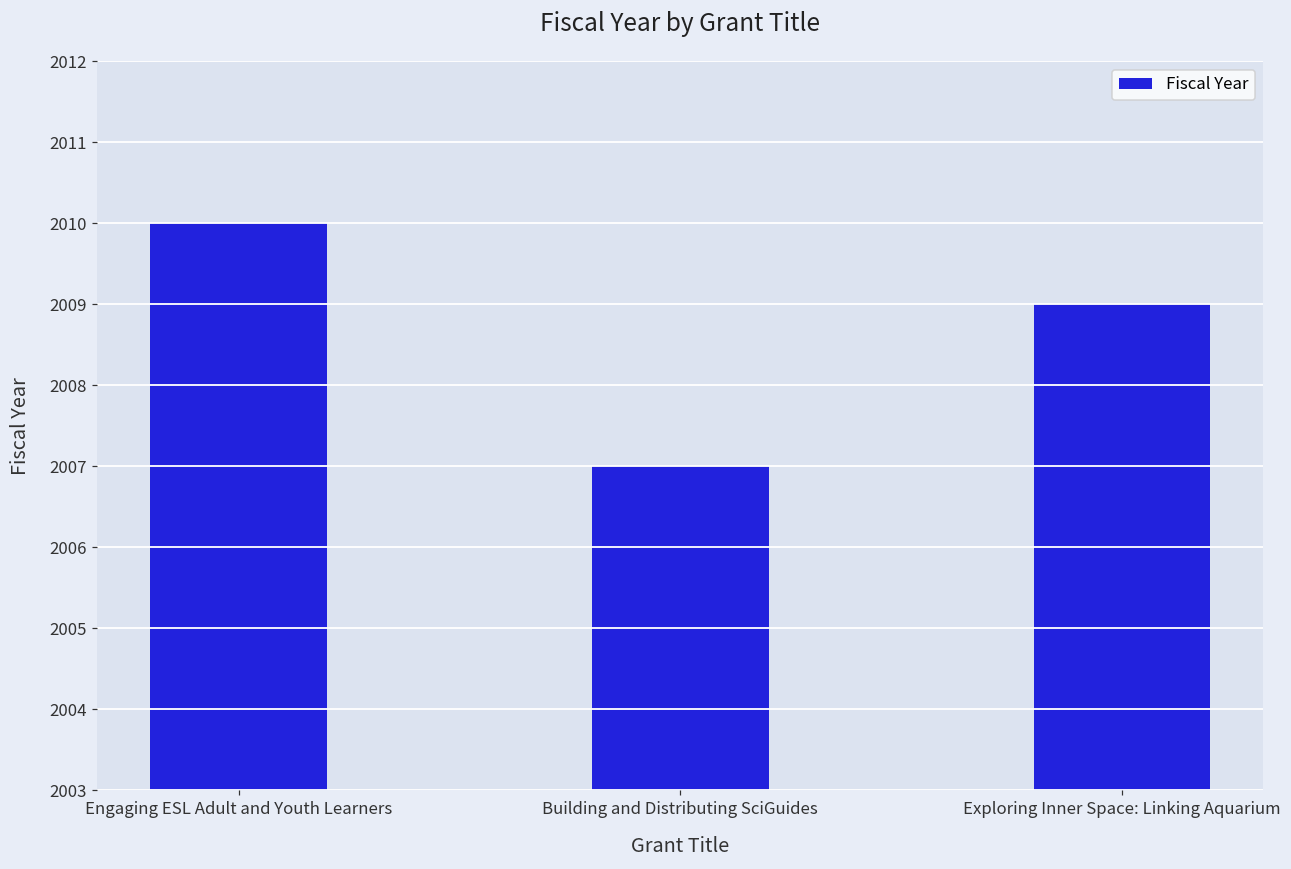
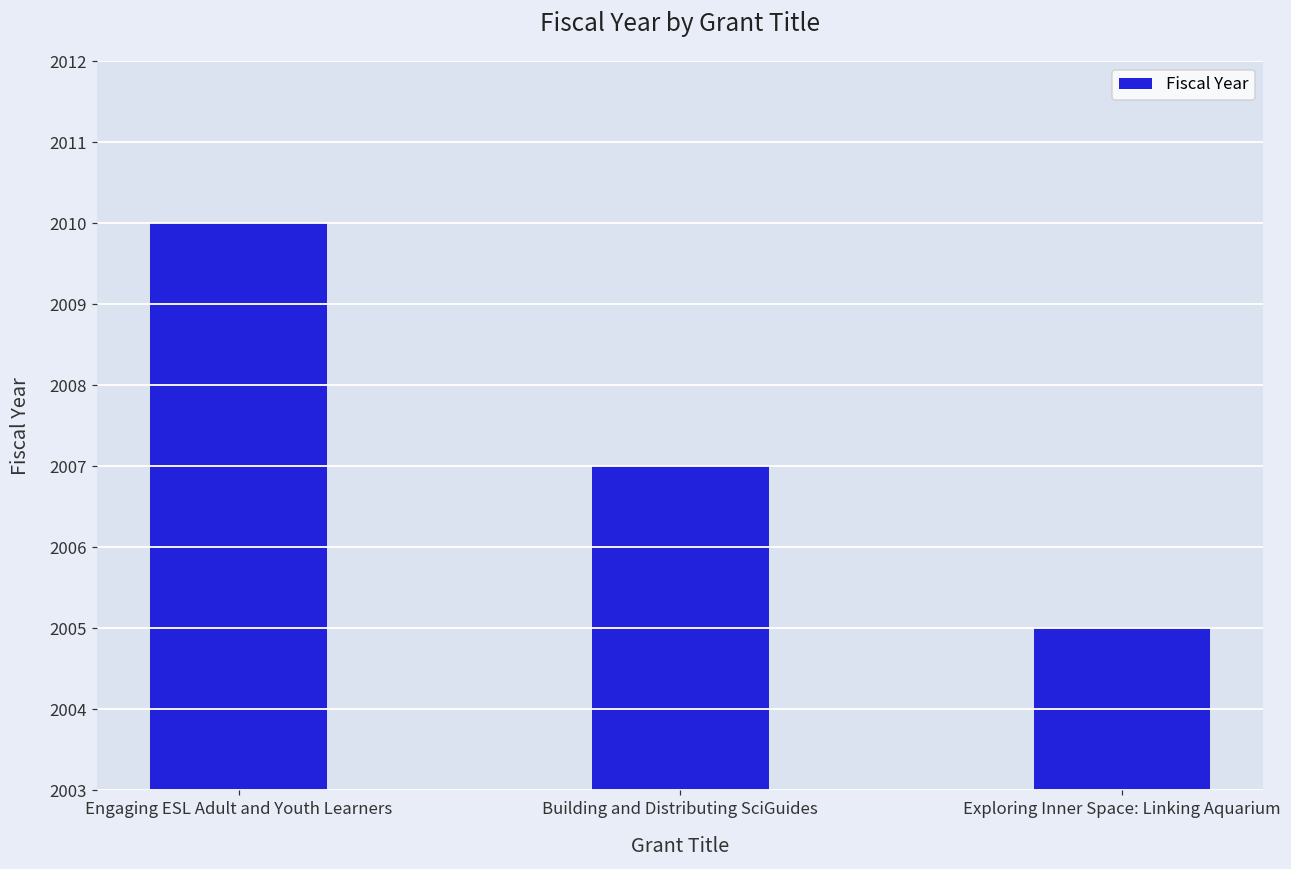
  {
    "Engaging ESL Adult and Youth Learners": 2010,
    "Building and Distributing SciGuides": 2007,
-   "Exploring Inner Space: Linking Aquarium": 2009
+   "Exploring Inner Space: Linking Aquarium": 2005
  }
